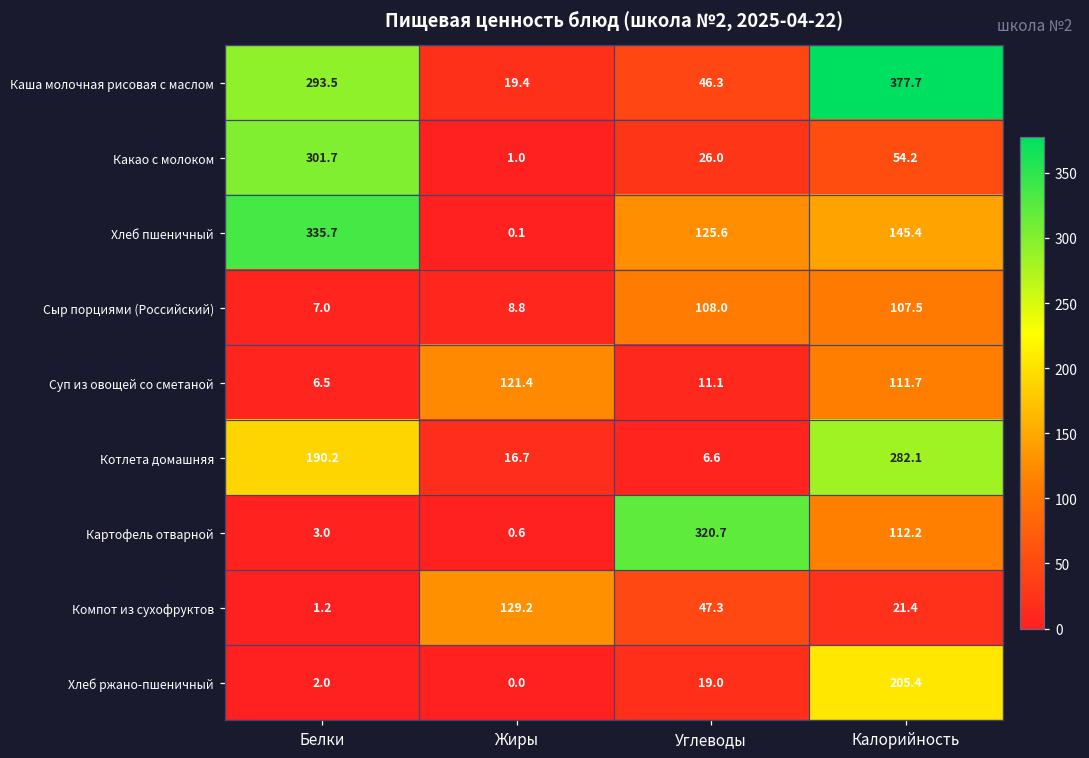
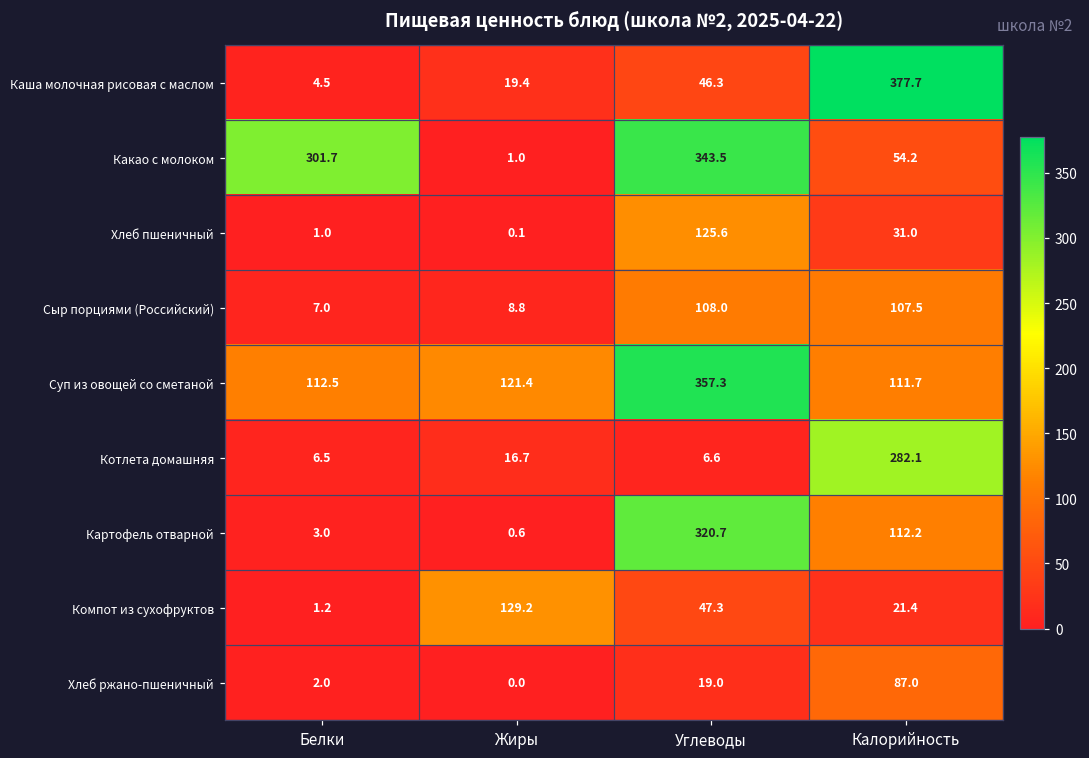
  {
    "Каша молочная рисовая с маслом": {
-     "Белки": 293.5,
+     "Белки": 4.5,
      "Жиры": 19.4,
      "Углеводы": 46.3,
      "Калорийность": 377.7
    },
    "Какао с молоком": {
      "Белки": 301.7,
      "Жиры": 1.0,
-     "Углеводы": 26.0,
+     "Углеводы": 343.5,
      "Калорийность": 54.2
    },
    "Хлеб пшеничный": {
-     "Белки": 335.7,
+     "Белки": 1.0,
      "Жиры": 0.1,
      "Углеводы": 125.6,
-     "Калорийность": 145.4
+     "Калорийность": 31.0
    },
    "Сыр порциями (Российский)": {
      "Белки": 7.0,
      "Жиры": 8.8,
      "Углеводы": 108.0,
      "Калорийность": 107.5
    },
    "Суп из овощей со сметаной": {
-     "Белки": 6.5,
+     "Белки": 112.5,
      "Жиры": 121.4,
-     "Углеводы": 11.1,
+     "Углеводы": 357.3,
      "Калорийность": 111.7
    },
    "Котлета домашняя": {
-     "Белки": 190.2,
+     "Белки": 6.5,
      "Жиры": 16.7,
      "Углеводы": 6.6,
      "Калорийность": 282.1
    },
    "Картофель отварной": {
      "Белки": 3.0,
      "Жиры": 0.6,
      "Углеводы": 320.7,
      "Калорийность": 112.2
    },
    "Компот из сухофруктов": {
      "Белки": 1.2,
      "Жиры": 129.2,
      "Углеводы": 47.3,
      "Калорийность": 21.4
    },
    "Хлеб ржано-пшеничный": {
      "Белки": 2.0,
      "Жиры": 0.0,
      "Углеводы": 19.0,
-     "Калорийность": 205.4
+     "Калорийность": 87.0
    }
  }
